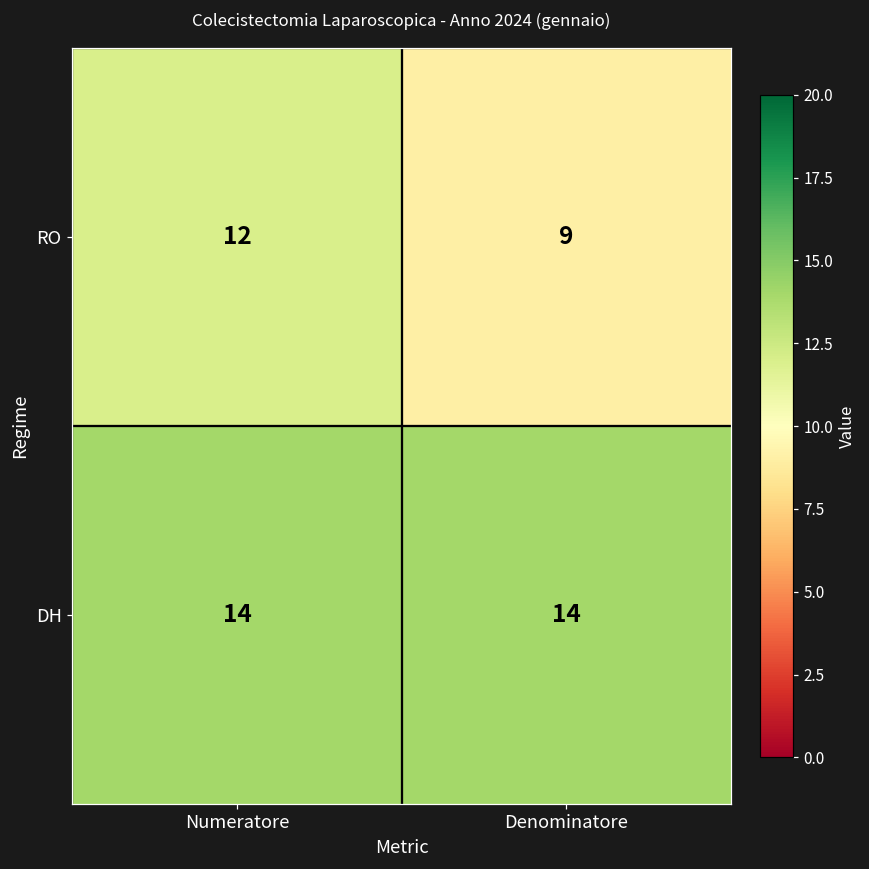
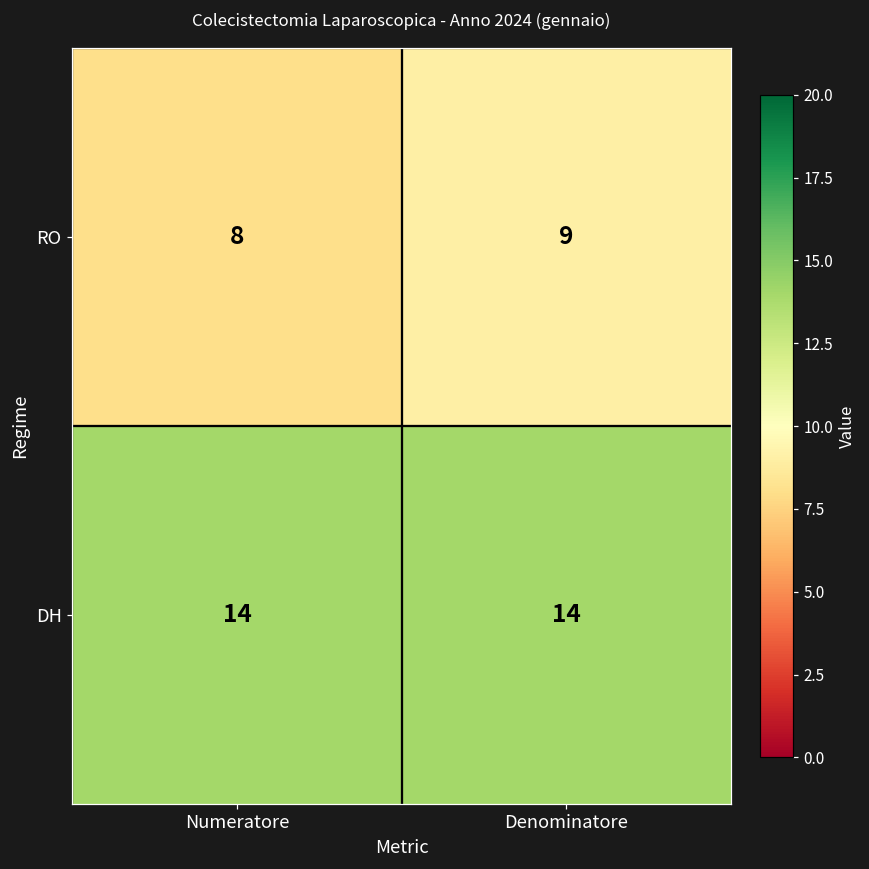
  {
    "RO": {
-     "Numeratore": 12,
+     "Numeratore": 8,
      "Denominatore": 9
    },
    "DH": {
      "Numeratore": 14,
      "Denominatore": 14
    }
  }
